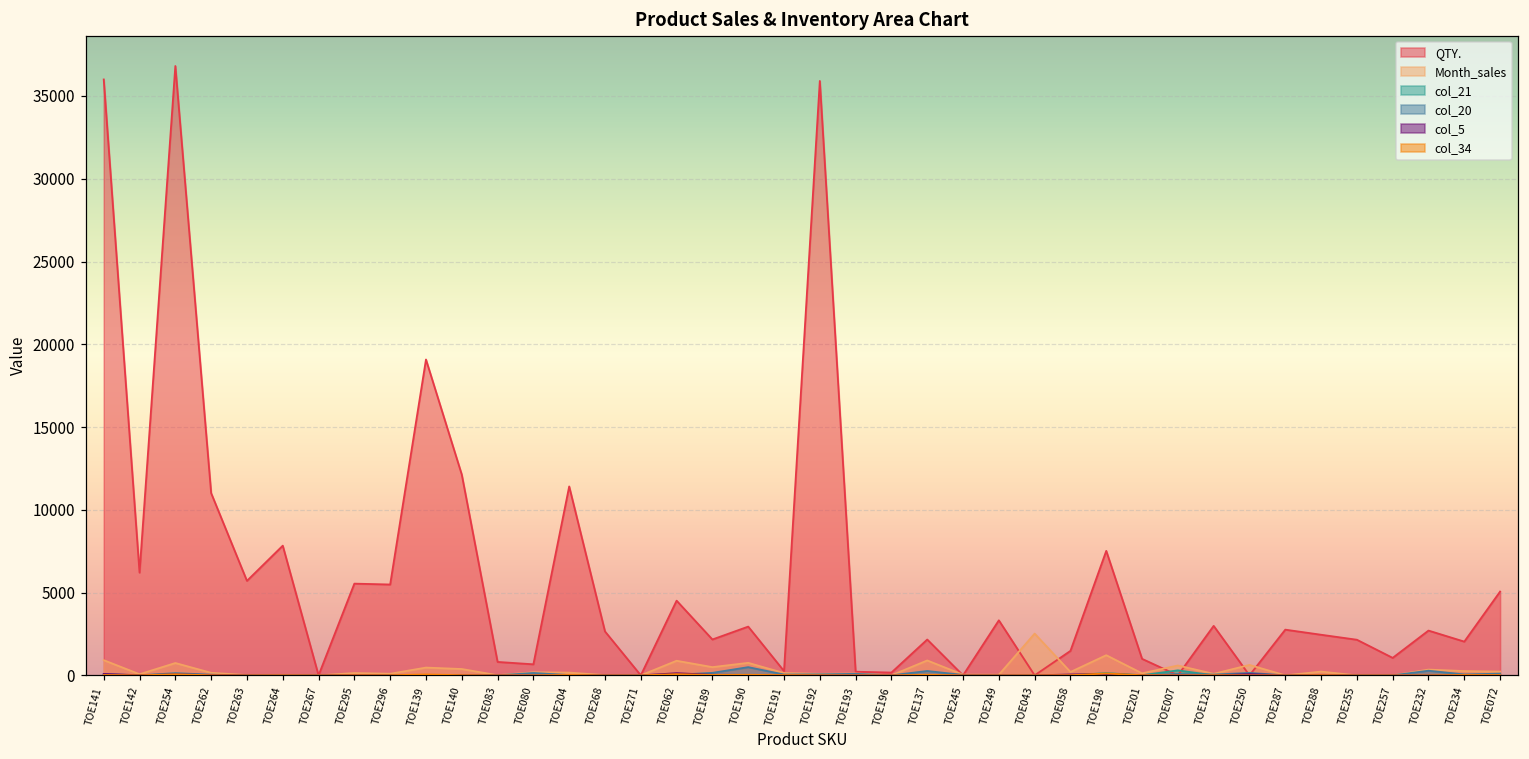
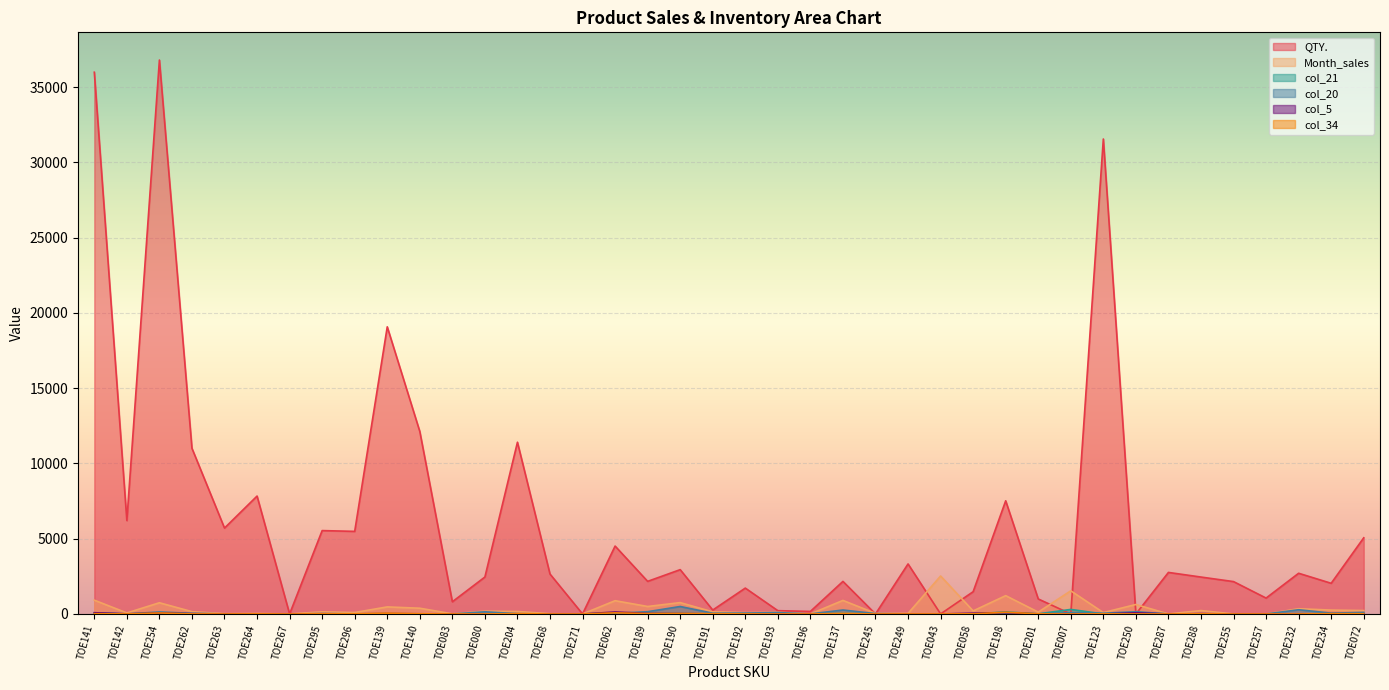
  {
    "QTY.": {
      "TOE141": 36000,
      "TOE142": 6200,
      "TOE254": 36800,
      "TOE262": 11000,
      "TOE263": 5700,
      "TOE264": 7800,
      "TOE295": 5500,
      "TOE296": 5500,
      "TOE139": 19100,
      "TOE140": 12100,
      "TOE083": 800,
-     "TOE080": 700,
+     "TOE080": 2500,
      "TOE204": 11400,
      "TOE268": 2700,
      "TOE062": 4500,
      "TOE189": 2200,
      "TOE190": 2900,
-     "TOE192": 35900,
+     "TOE192": 1700,
      "TOE137": 2200,
      "TOE249": 3300,
      "TOE058": 1500,
      "TOE198": 7500,
      "TOE201": 1000,
-     "TOE123": 3000,
+     "TOE123": 31600,
      "TOE287": 2800,
      "TOE288": 2500,
      "TOE255": 2200,
      "TOE257": 1100,
      "TOE232": 2700,
      "TOE234": 2000,
      "TOE072": 5100
    },
    "Month_sales": {
      "TOE141": 900,
      "TOE254": 700,
      "TOE139": 500,
      "TOE140": 400,
      "TOE062": 900,
      "TOE189": 500,
      "TOE190": 800,
      "TOE137": 900,
      "TOE043": 2500,
      "TOE198": 1200,
-     "TOE007": 600,
+     "TOE007": 1500,
      "TOE250": 600,
      "TOE288": 200,
      "TOE234": 300
    }
  }
